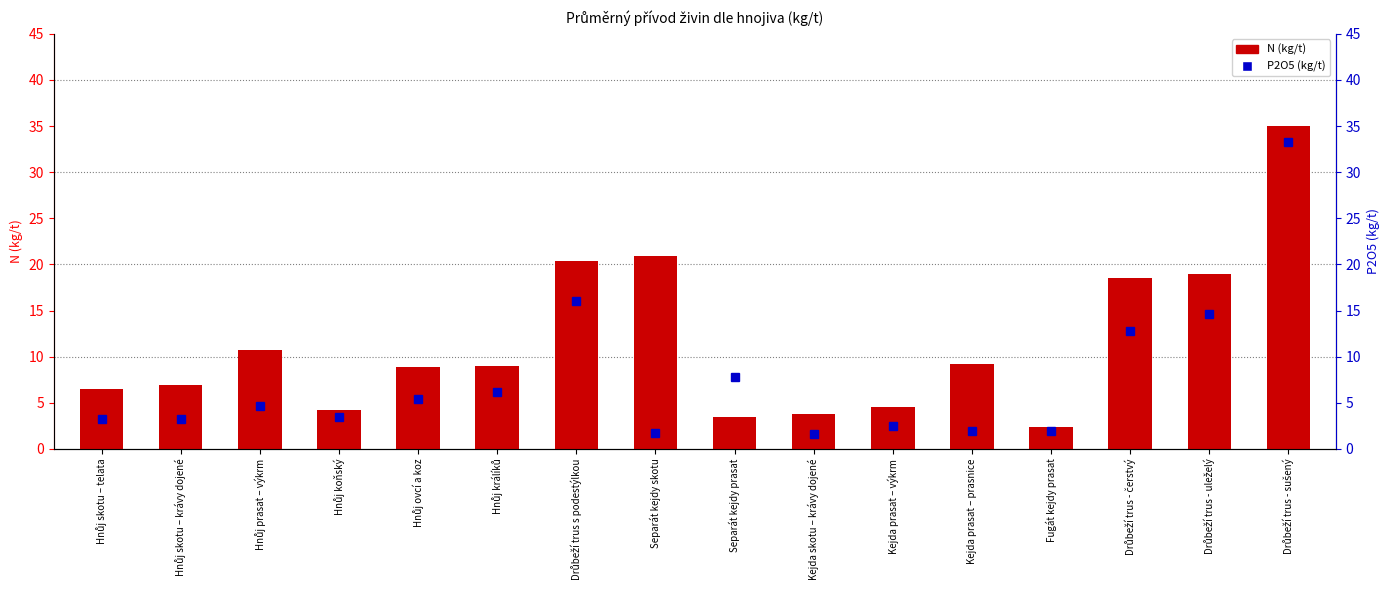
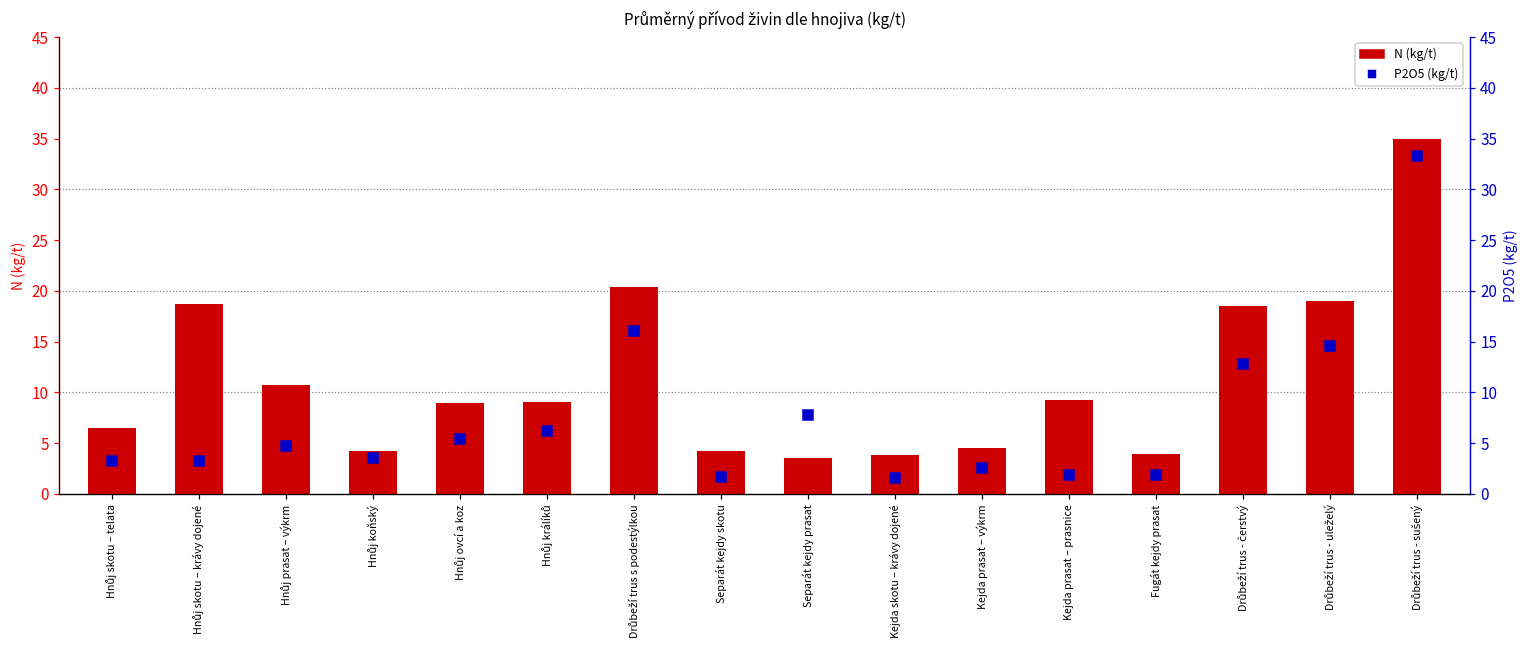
  {
    "N (kg/t)": {
      "Hnůj skotu – telata": 7,
-     "Hnůj skotu – krávy dojené": 7,
+     "Hnůj skotu – krávy dojené": 19,
      "Hnůj prasat – výkrm": 11,
      "Hnůj koňský": 4,
      "Hnůj ovcí a koz": 9,
      "Hnůj králíků": 9,
      "Drůbeží trus s podestýlkou": 20,
-     "Separát kejdy skotu": 21,
+     "Separát kejdy skotu": 4,
      "Separát kejdy prasat": 4,
      "Kejda skotu – krávy dojené": 4,
      "Kejda prasat – výkrm": 5,
      "Kejda prasat – prasnice": 9,
-     "Fugát kejdy prasat": 2,
+     "Fugát kejdy prasat": 4,
      "Drůbeží trus - čerstvý": 19,
      "Drůbeží trus - uleželý": 19,
      "Drůbeží trus - sušený": 35
    }
  }
